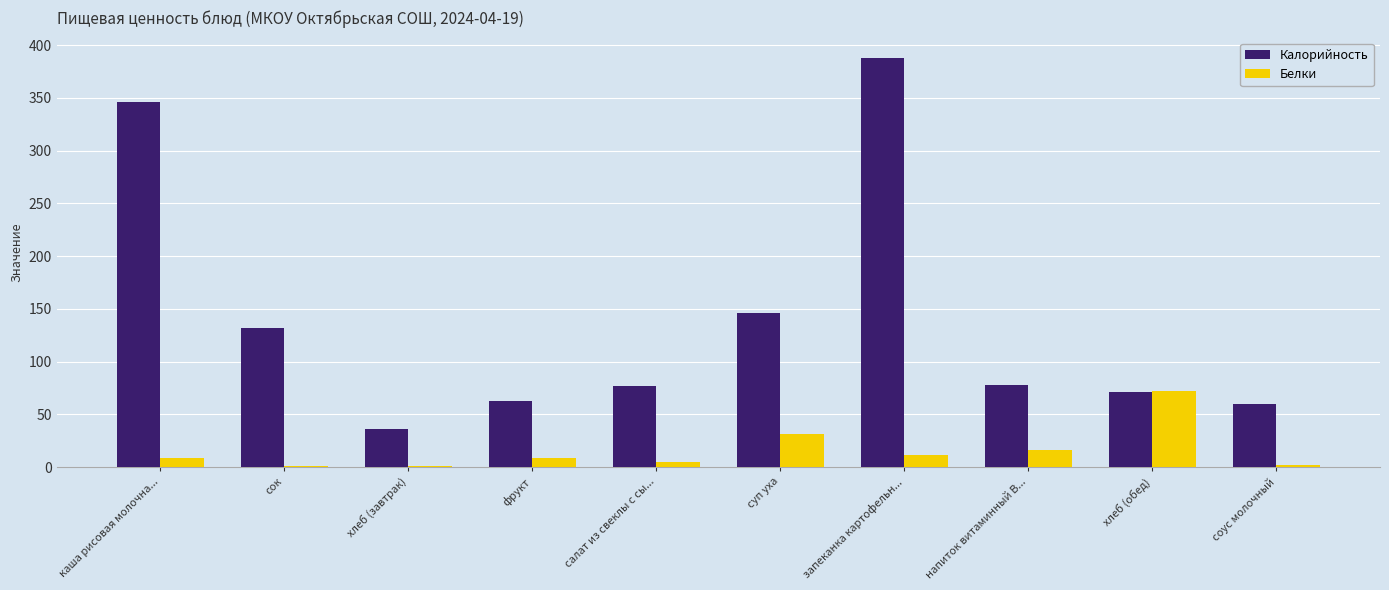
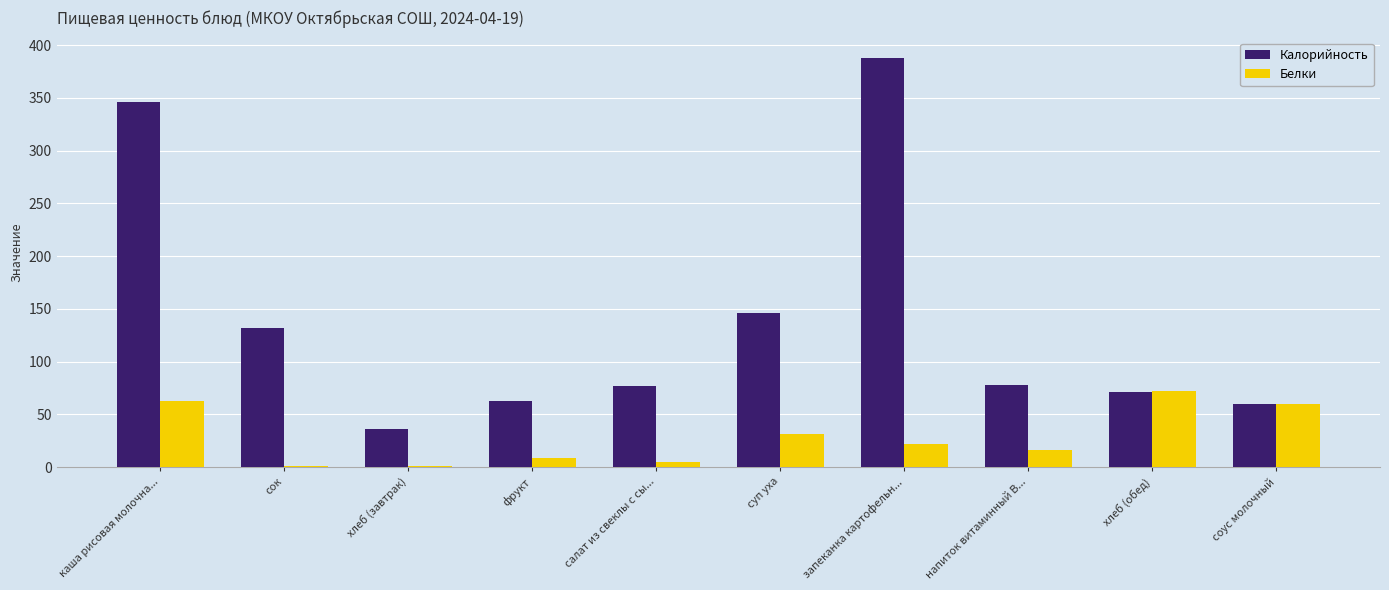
  {
    "Калорийность": {
      "каша рисовая молочна...": 346,
      "сок": 132,
      "хлеб (завтрак)": 36,
      "фрукт": 63,
      "салат из свеклы с сы...": 77,
      "суп уха": 146,
      "запеканка картофельн...": 388,
      "напиток витаминный В...": 78,
      "хлеб (обед)": 72,
      "соус молочный": 60
    },
    "Белки": {
-     "каша рисовая молочна...": 9,
+     "каша рисовая молочна...": 63,
      "фрукт": 9,
      "салат из свеклы с сы...": 4,
      "суп уха": 31,
-     "запеканка картофельн...": 12,
+     "запеканка картофельн...": 22,
      "напиток витаминный В...": 16,
      "хлеб (обед)": 72,
-     "соус молочный": 2
+     "соус молочный": 60
    }
  }
